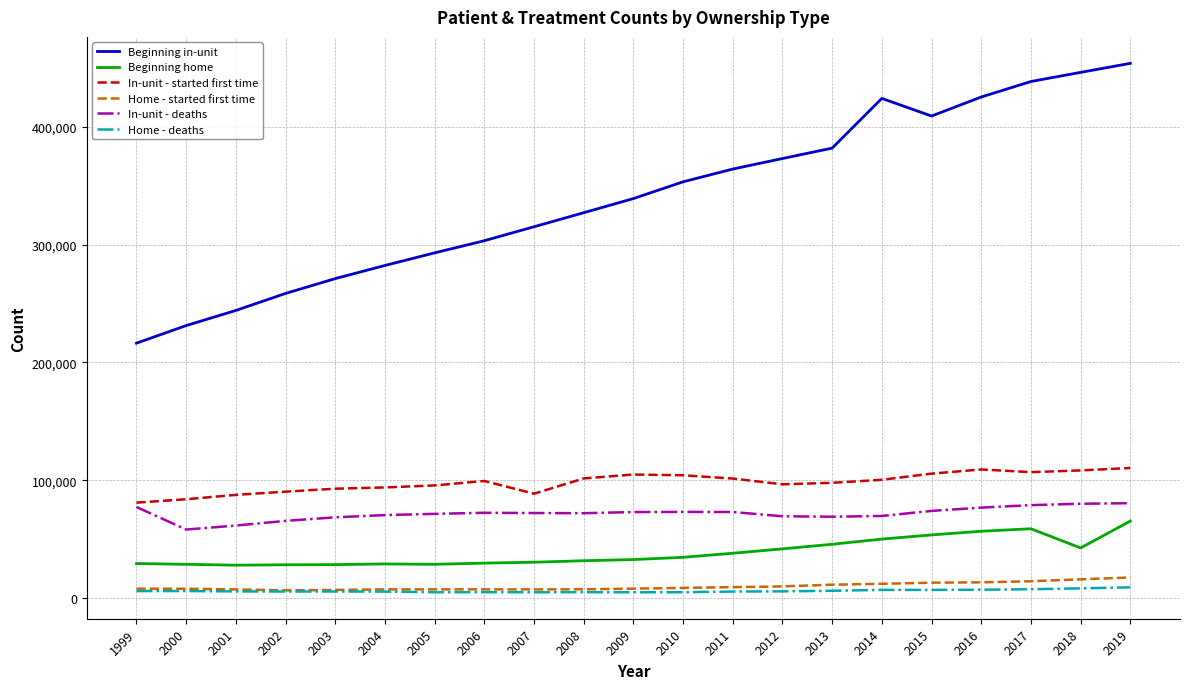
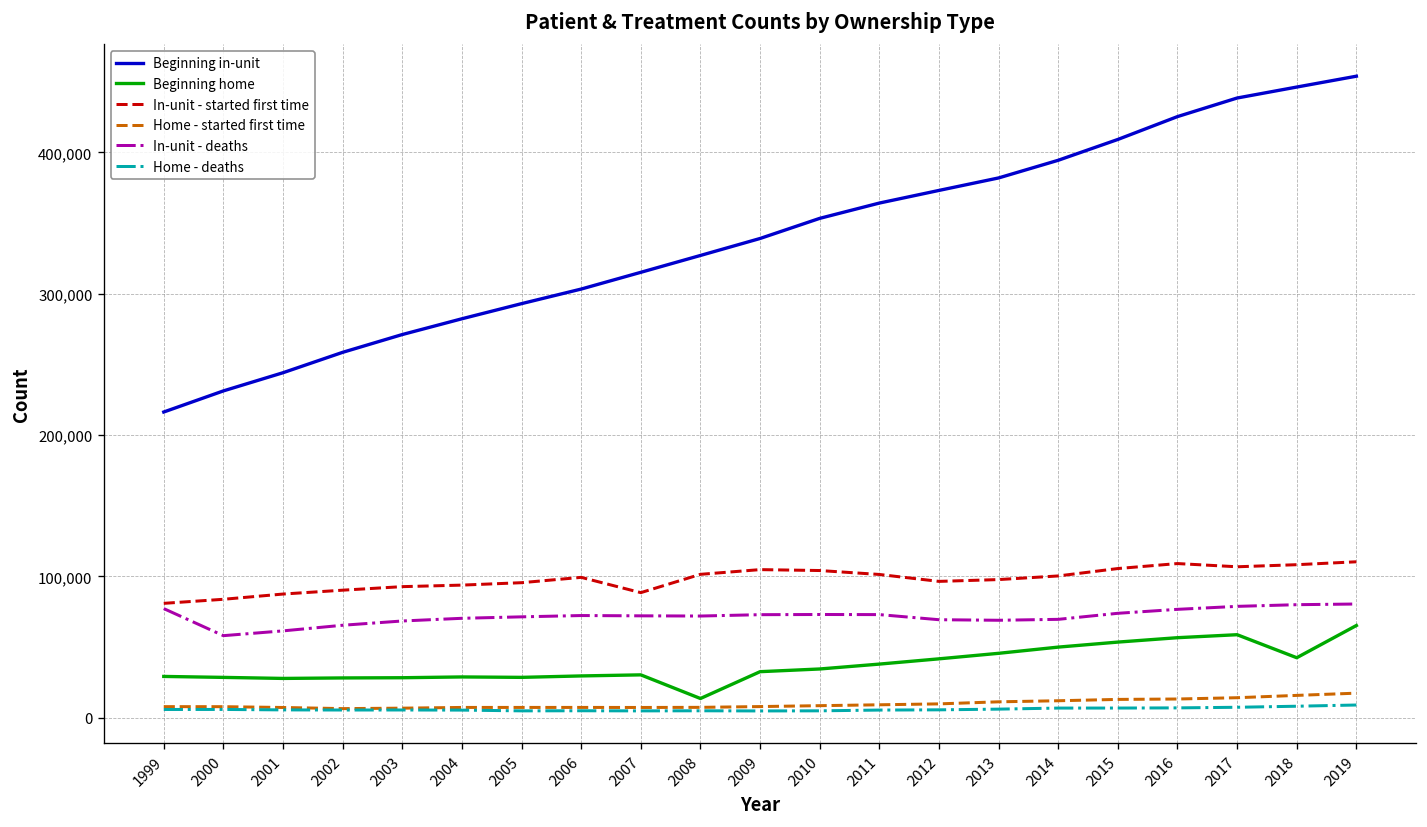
  {
    "Beginning in-unit": {
      "1999": "216,000",
      "2000": "231,000",
      "2001": "244,000",
      "2002": "259,000",
      "2003": "271,000",
      "2004": "282,000",
      "2005": "293,000",
      "2006": "303,000",
      "2007": "315,000",
      "2008": "327,000",
      "2009": "339,000",
      "2010": "353,000",
      "2011": "364,000",
      "2012": "373,000",
      "2013": "382,000",
-     "2014": "424,000",
+     "2014": "394,000",
      "2015": "409,000",
      "2016": "425,000",
      "2017": "438,000",
      "2018": "446,000",
      "2019": "454,000"
    },
    "Beginning home": {
      "1999": "29,000",
      "2000": "29,000",
      "2001": "28,000",
      "2002": "28,000",
      "2003": "28,000",
      "2004": "29,000",
      "2005": "29,000",
      "2006": "30,000",
      "2007": "30,000",
-     "2008": "32,000",
+     "2008": "14,000",
      "2009": "33,000",
      "2010": "35,000",
      "2011": "38,000",
      "2012": "42,000",
      "2013": "46,000",
      "2014": "50,000",
      "2015": "54,000",
      "2016": "57,000",
      "2017": "59,000",
      "2018": "42,000",
      "2019": "65,000"
    },
    "In-unit - started first time": {
      "1999": "81,000",
      "2000": "84,000",
      "2001": "88,000",
      "2002": "90,000",
      "2003": "93,000",
      "2004": "94,000",
      "2005": "96,000",
      "2006": "99,000",
      "2007": "89,000",
      "2008": "101,000",
      "2009": "105,000",
      "2010": "104,000",
      "2011": "101,000",
      "2012": "96,000",
      "2013": "98,000",
      "2014": "100,000",
      "2015": "106,000",
      "2016": "109,000",
      "2017": "107,000",
      "2018": "108,000",
      "2019": "110,000"
    },
    "Home - started first time": {
      "2005": "7,000",
      "2006": "7,000",
      "2007": "7,000",
      "2008": "7,000",
      "2009": "8,000",
      "2010": "9,000",
      "2011": "9,000",
      "2012": "10,000",
      "2013": "11,000",
      "2014": "12,000",
      "2015": "13,000",
      "2016": "13,000",
      "2017": "14,000",
      "2018": "16,000",
      "2019": "17,000"
    },
    "In-unit - deaths": {
      "1999": "77,000",
      "2000": "58,000",
      "2001": "61,000",
      "2002": "65,000",
      "2003": "68,000",
      "2004": "70,000",
      "2005": "71,000",
      "2006": "72,000",
      "2007": "72,000",
      "2008": "72,000",
      "2009": "73,000",
      "2010": "73,000",
      "2011": "73,000",
      "2012": "69,000",
      "2013": "69,000",
      "2014": "70,000",
      "2015": "74,000",
      "2016": "77,000",
      "2017": "79,000",
      "2018": "80,000",
      "2019": "80,000"
    },
    "Home - deaths": {
      "2005": "5,000",
      "2006": "5,000",
      "2007": "5,000",
      "2008": "5,000",
      "2009": "5,000",
      "2010": "5,000",
      "2011": "5,000",
      "2012": "6,000",
      "2013": "6,000",
      "2014": "7,000",
      "2015": "7,000",
      "2016": "7,000",
      "2017": "7,000",
      "2018": "8,000",
      "2019": "9,000"
    }
  }
